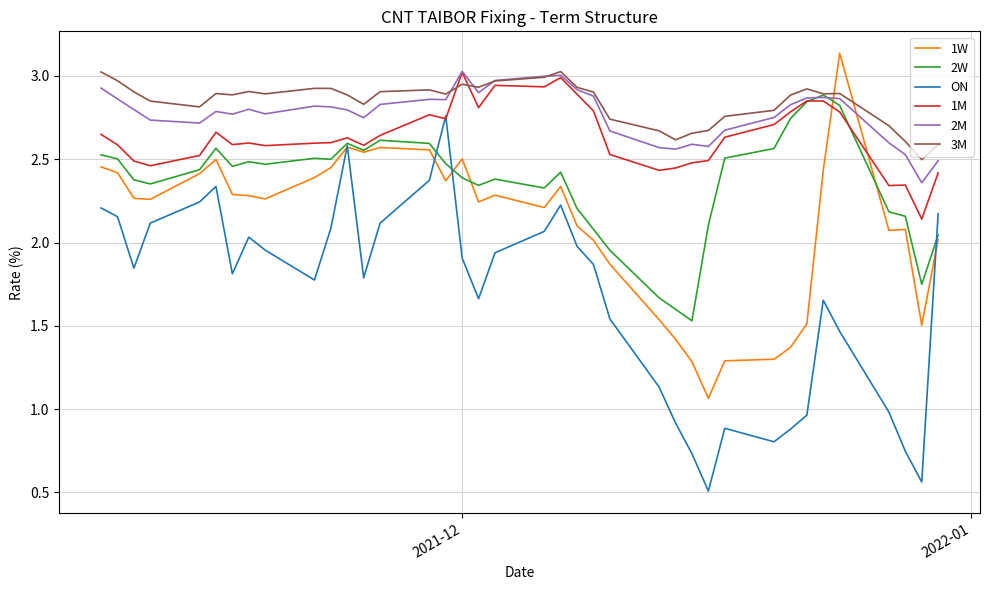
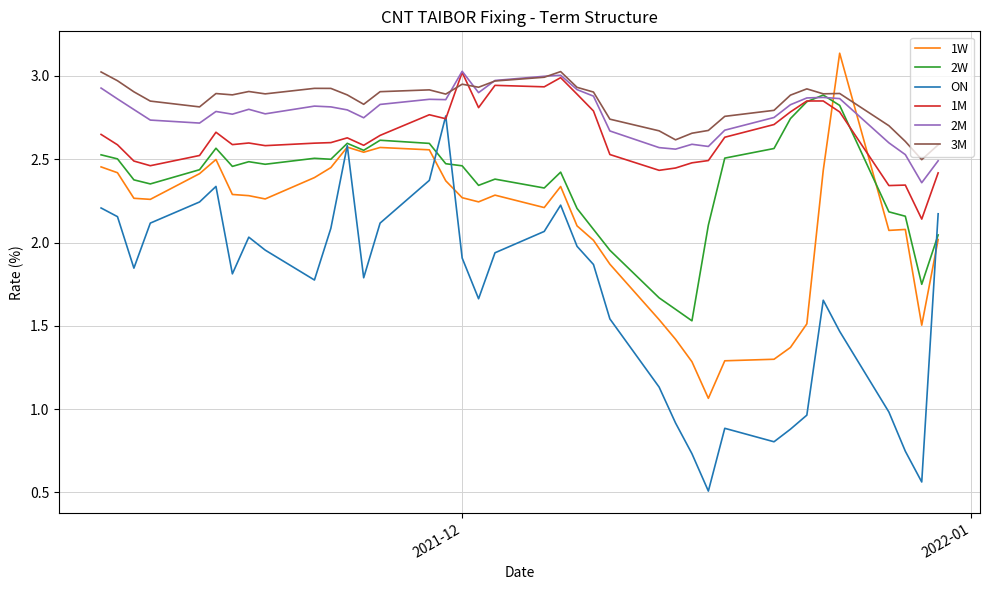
  {
    "1W": {
-     "2021-12": 2.50
+     "2021-12": 2.27
    },
    "2W": {
-     "2021-12": 2.39
+     "2021-12": 2.46
    },
    "ON": {
      "2021-12": 1.91
    },
    "3M": {
      "2021-12": 2.95
    }
  }
